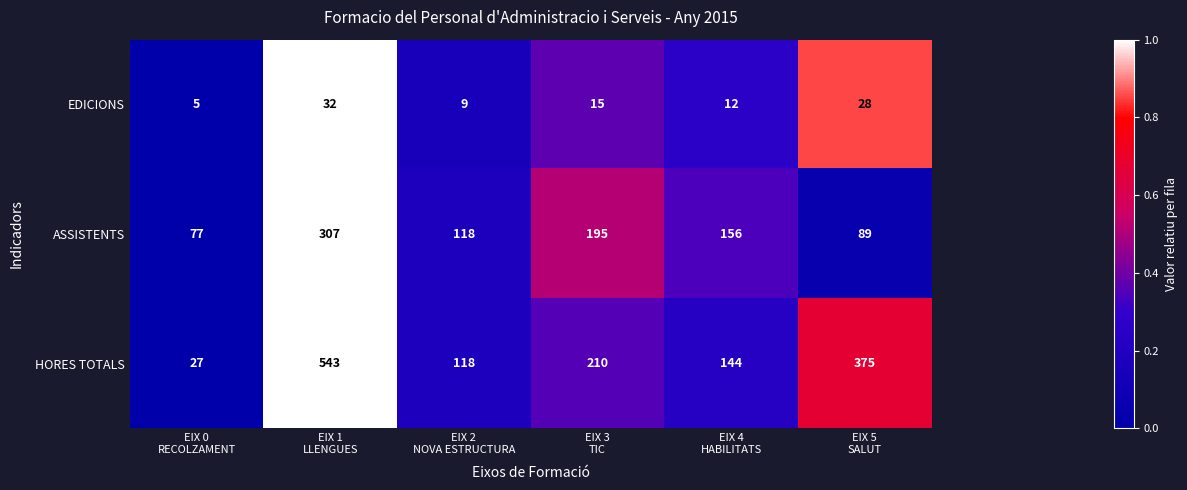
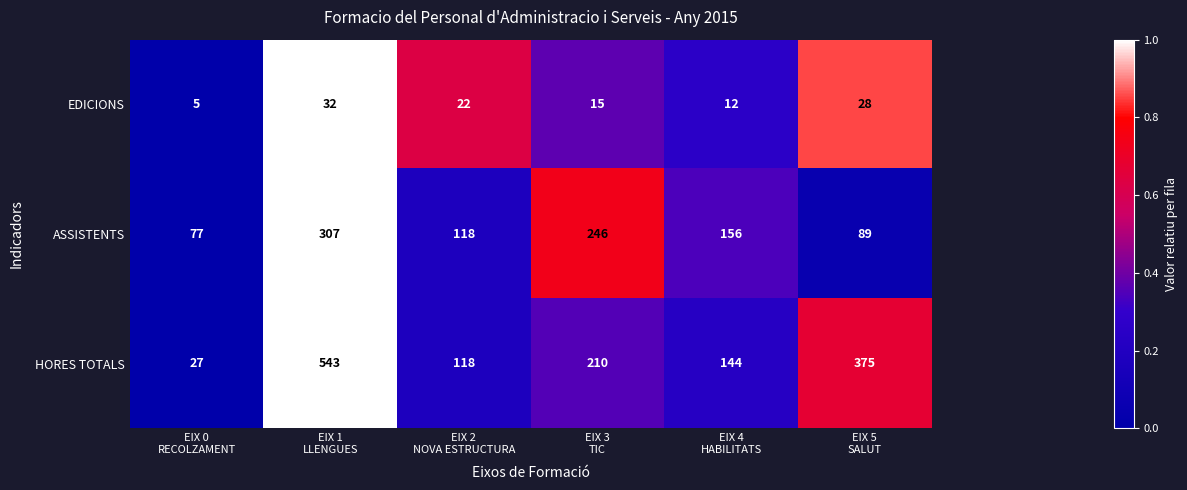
  {
    "EDICIONS": {
      "EIX 0 RECOLZAMENT": 5,
      "EIX 1 LLENGUES": 32,
-     "EIX 2 NOVA ESTRUCTURA": 9,
+     "EIX 2 NOVA ESTRUCTURA": 22,
      "EIX 3 TIC": 15,
      "EIX 4 HABILITATS": 12,
      "EIX 5 SALUT": 28
    },
    "ASSISTENTS": {
      "EIX 0 RECOLZAMENT": 77,
      "EIX 1 LLENGUES": 307,
      "EIX 2 NOVA ESTRUCTURA": 118,
-     "EIX 3 TIC": 195,
+     "EIX 3 TIC": 246,
      "EIX 4 HABILITATS": 156,
      "EIX 5 SALUT": 89
    },
    "HORES TOTALS": {
      "EIX 0 RECOLZAMENT": 27,
      "EIX 1 LLENGUES": 543,
      "EIX 2 NOVA ESTRUCTURA": 118,
      "EIX 3 TIC": 210,
      "EIX 4 HABILITATS": 144,
      "EIX 5 SALUT": 375
    }
  }
